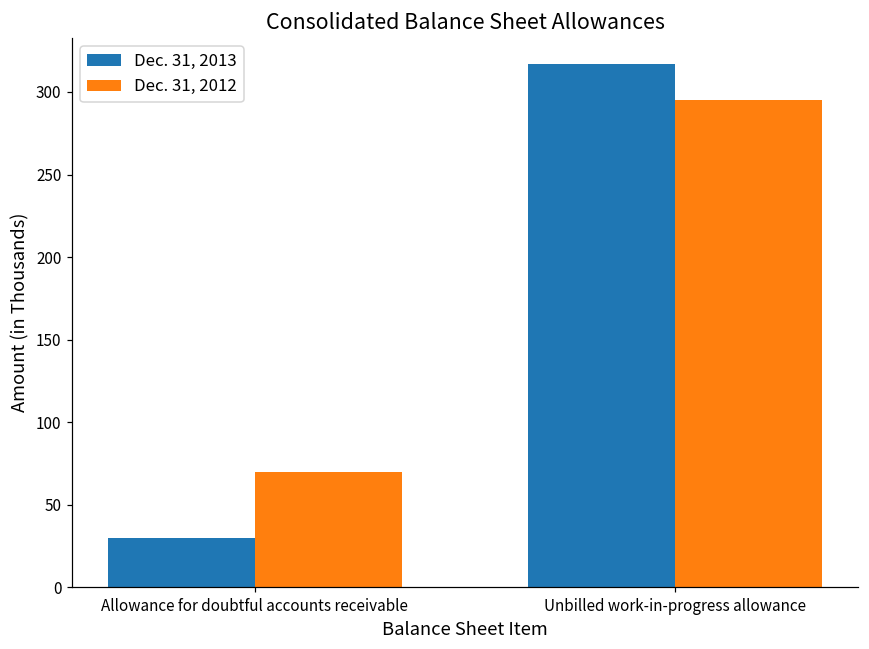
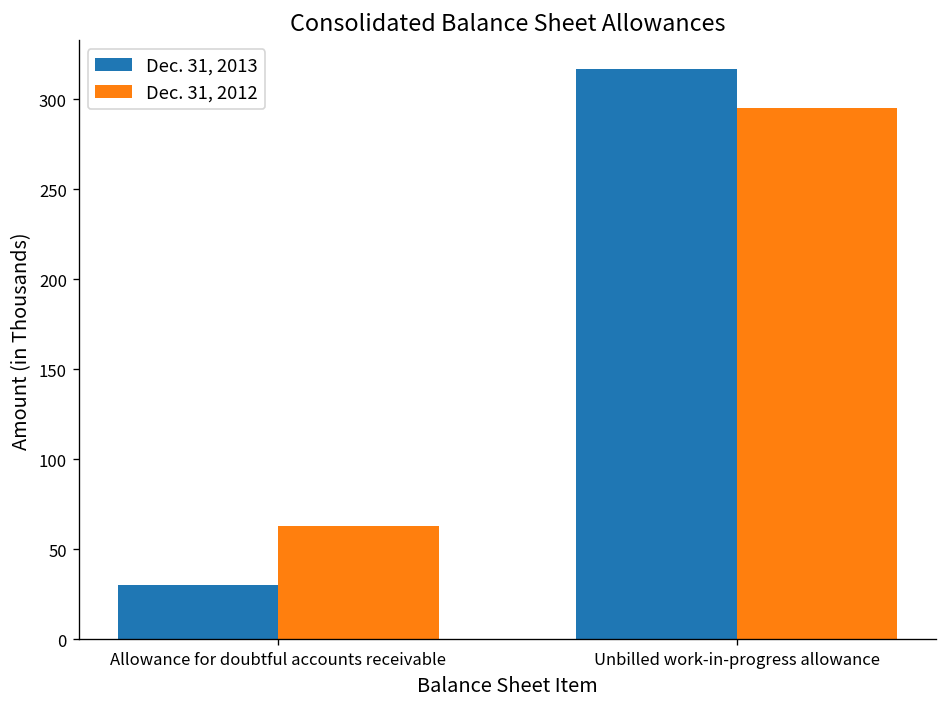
  {
    "Dec. 31, 2013": {
      "Allowance for doubtful accounts receivable": 30,
      "Unbilled work-in-progress allowance": 317
    },
    "Dec. 31, 2012": {
-     "Allowance for doubtful accounts receivable": 70,
+     "Allowance for doubtful accounts receivable": 63,
      "Unbilled work-in-progress allowance": 295
    }
  }
